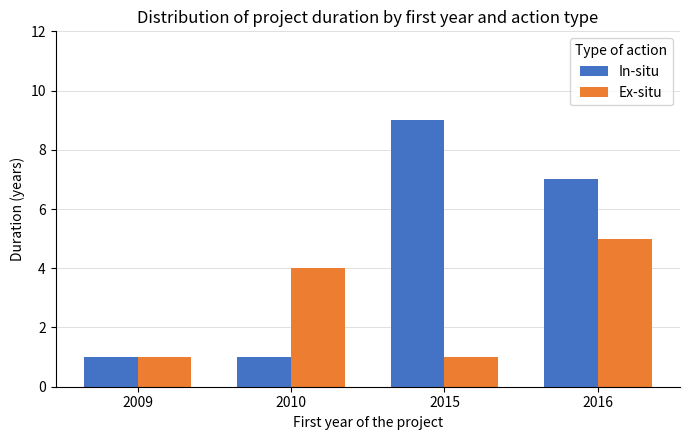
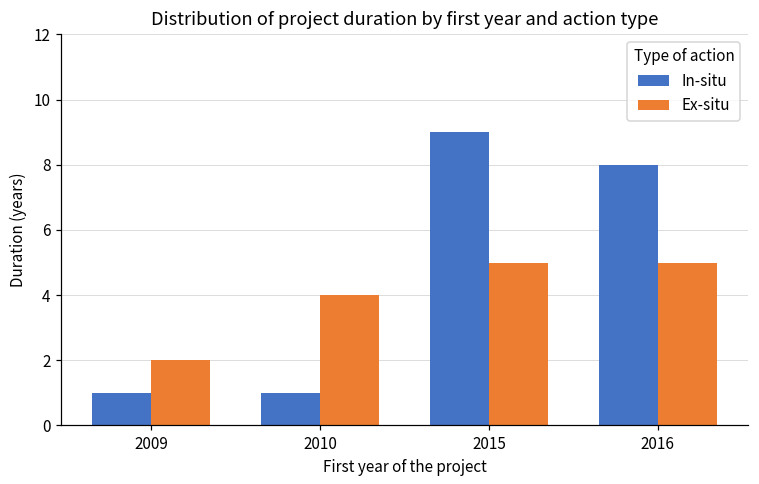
  {
    "In-situ": {
      "2009": 1,
      "2010": 1,
      "2015": 9,
-     "2016": 7
+     "2016": 8
    },
    "Ex-situ": {
-     "2009": 1,
+     "2009": 2,
      "2010": 4,
-     "2015": 1,
+     "2015": 5,
      "2016": 5
    }
  }
